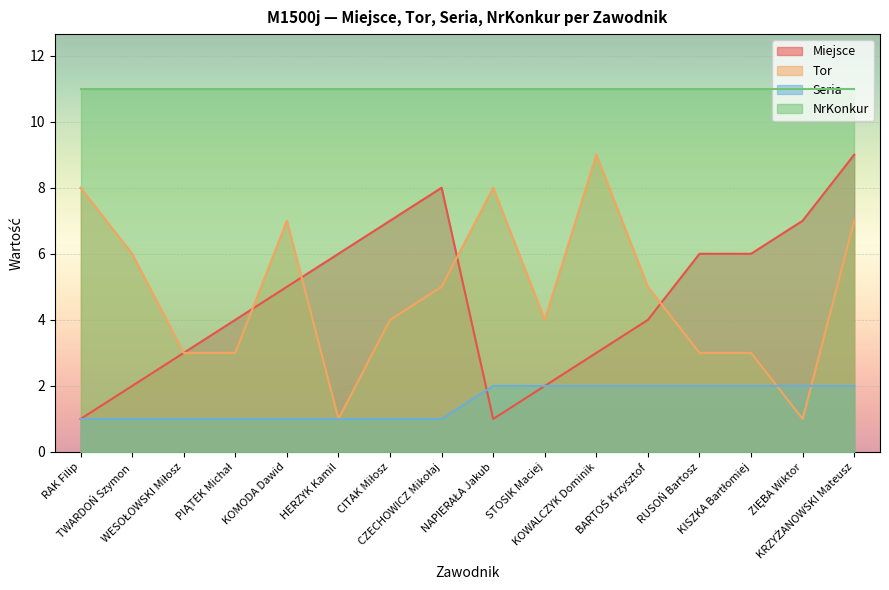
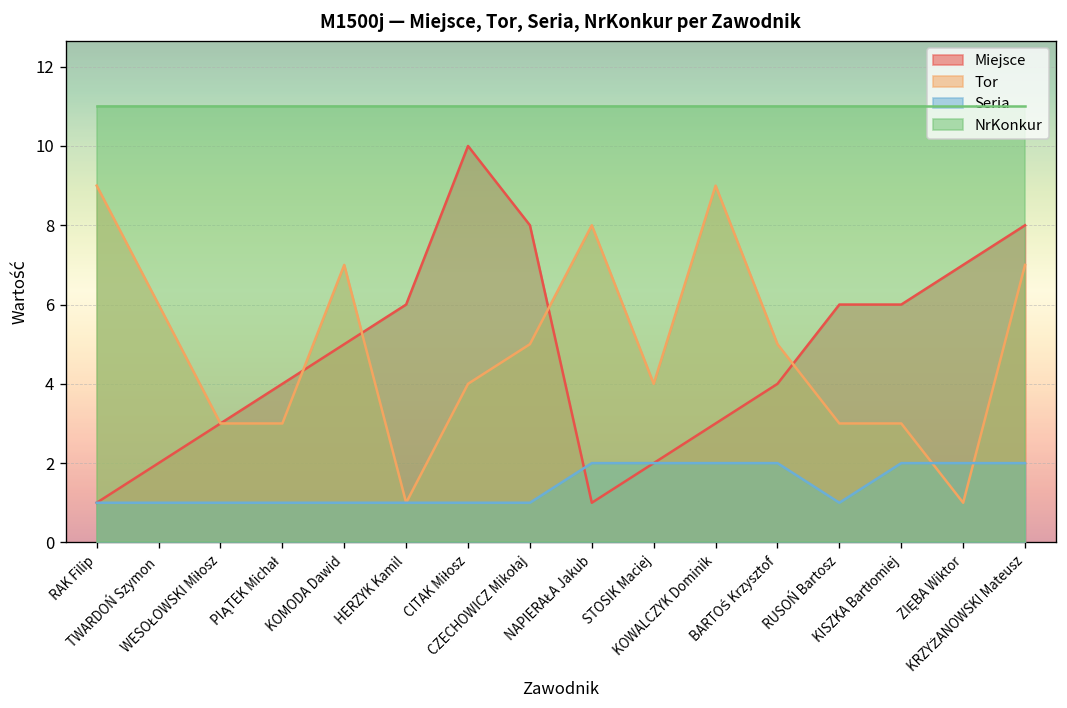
  {
    "Miejsce": {
      "TWARDOŃ Szymon": 2,
      "PIĄTEK Michał": 4,
      "KOMODA Dawid": 5,
      "HERZYK Kamil": 6,
-     "CITAK Miłosz": 7,
+     "CITAK Miłosz": 10,
      "CZECHOWICZ Mikołaj": 8,
      "NAPIERAŁA Jakub": 1,
      "KOWALCZYK Dominik": 3,
      "BARTOŚ Krzysztof": 4,
      "RUSOŃ Bartosz": 6,
      "KISZKA Bartłomiej": 6,
      "ZIĘBA Wiktor": 7,
-     "KRZYŻANOWSKI Mateusz": 9
+     "KRZYŻANOWSKI Mateusz": 8
    },
    "Tor": {
-     "RAK Filip": 8,
+     "RAK Filip": 9,
      "TWARDOŃ Szymon": 6,
      "PIĄTEK Michał": 3,
      "KOMODA Dawid": 7,
      "CITAK Miłosz": 4,
      "CZECHOWICZ Mikołaj": 5,
      "NAPIERAŁA Jakub": 8,
      "STOSIK Maciej": 4,
      "KOWALCZYK Dominik": 9,
      "BARTOŚ Krzysztof": 5,
      "RUSOŃ Bartosz": 3,
      "KISZKA Bartłomiej": 3,
      "ZIĘBA Wiktor": 1,
      "KRZYŻANOWSKI Mateusz": 7
    },
    "Seria": {
      "TWARDOŃ Szymon": 1,
      "WESOŁOWSKI Miłosz": 1,
      "PIĄTEK Michał": 1,
      "KOMODA Dawid": 1,
      "CITAK Miłosz": 1,
      "CZECHOWICZ Mikołaj": 1,
      "NAPIERAŁA Jakub": 2,
      "KOWALCZYK Dominik": 2,
      "BARTOŚ Krzysztof": 2,
-     "RUSOŃ Bartosz": 2,
+     "RUSOŃ Bartosz": 1,
      "KISZKA Bartłomiej": 2,
      "ZIĘBA Wiktor": 2,
      "KRZYŻANOWSKI Mateusz": 2
    },
    "NrKonkur": {
      "RAK Filip": 11,
      "TWARDOŃ Szymon": 11,
      "WESOŁOWSKI Miłosz": 11,
      "PIĄTEK Michał": 11,
      "KOMODA Dawid": 11,
      "HERZYK Kamil": 11,
      "CITAK Miłosz": 11,
      "CZECHOWICZ Mikołaj": 11,
      "NAPIERAŁA Jakub": 11,
      "STOSIK Maciej": 11,
      "KOWALCZYK Dominik": 11,
      "BARTOŚ Krzysztof": 11,
      "RUSOŃ Bartosz": 11,
      "KISZKA Bartłomiej": 11
    }
  }
